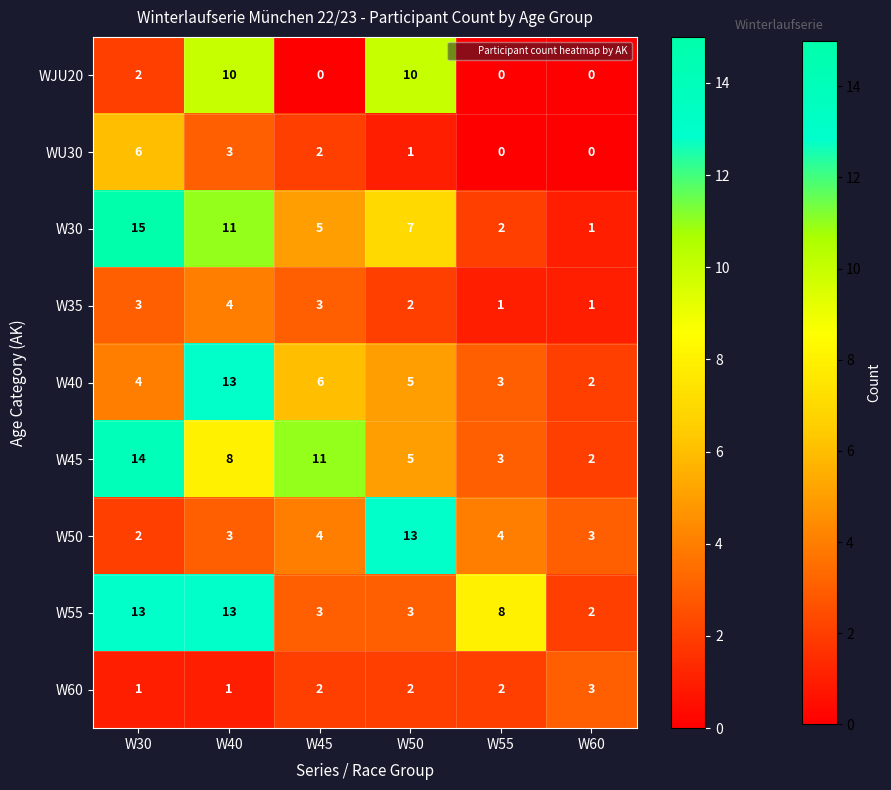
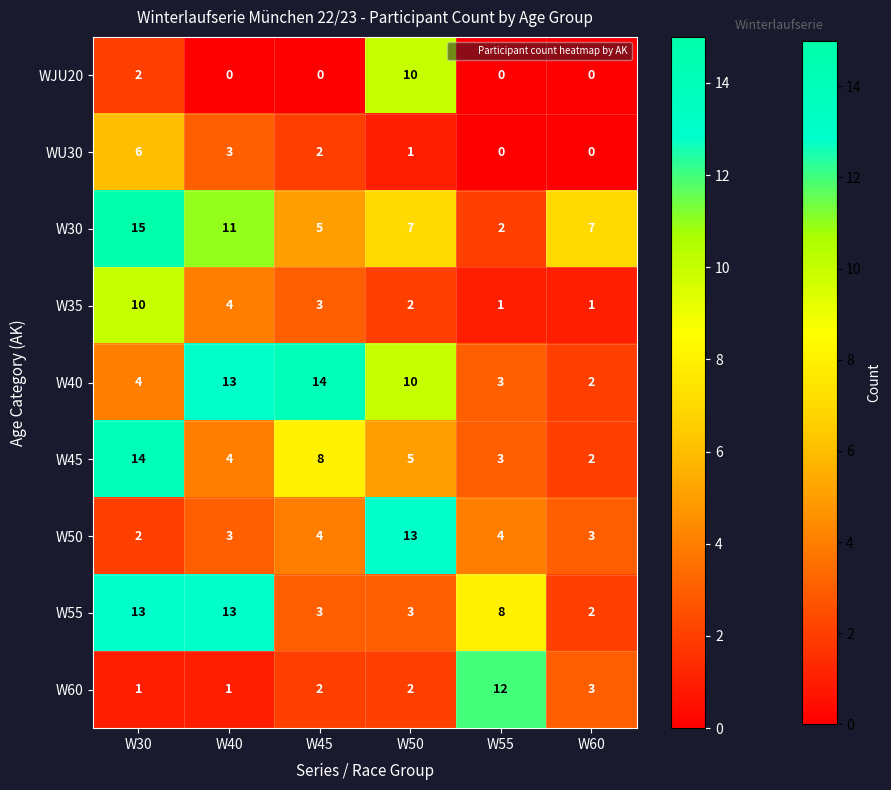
  {
    "WJU20": {
      "W30": 2,
-     "W40": 10,
+     "W40": 0,
      "W45": 0,
      "W50": 10,
      "W55": 0,
      "W60": 0
    },
    "WU30": {
      "W30": 6,
      "W40": 3,
      "W45": 2,
      "W50": 1,
      "W55": 0,
      "W60": 0
    },
    "W30": {
      "W30": 15,
      "W40": 11,
      "W45": 5,
      "W50": 7,
      "W55": 2,
-     "W60": 1
+     "W60": 7
    },
    "W35": {
-     "W30": 3,
+     "W30": 10,
      "W40": 4,
      "W45": 3,
      "W50": 2,
      "W55": 1,
      "W60": 1
    },
    "W40": {
      "W30": 4,
      "W40": 13,
-     "W45": 6,
-     "W50": 5,
+     "W45": 14,
+     "W50": 10,
      "W55": 3,
      "W60": 2
    },
    "W45": {
      "W30": 14,
-     "W40": 8,
-     "W45": 11,
+     "W40": 4,
+     "W45": 8,
      "W50": 5,
      "W55": 3,
      "W60": 2
    },
    "W50": {
      "W30": 2,
      "W40": 3,
      "W45": 4,
      "W50": 13,
      "W55": 4,
      "W60": 3
    },
    "W55": {
      "W30": 13,
      "W40": 13,
      "W45": 3,
      "W50": 3,
      "W55": 8,
      "W60": 2
    },
    "W60": {
      "W30": 1,
      "W40": 1,
      "W45": 2,
      "W50": 2,
-     "W55": 2,
+     "W55": 12,
      "W60": 3
    }
  }
